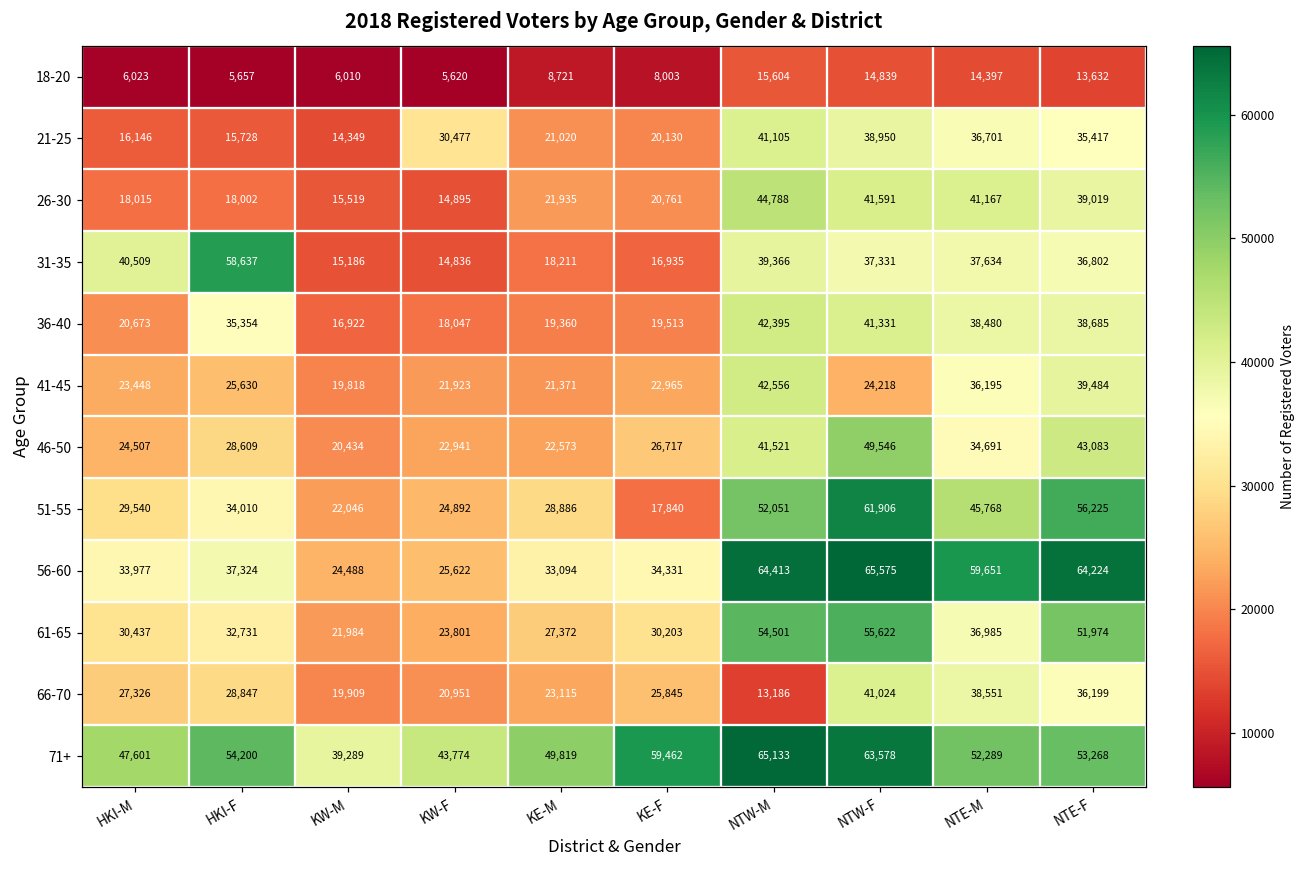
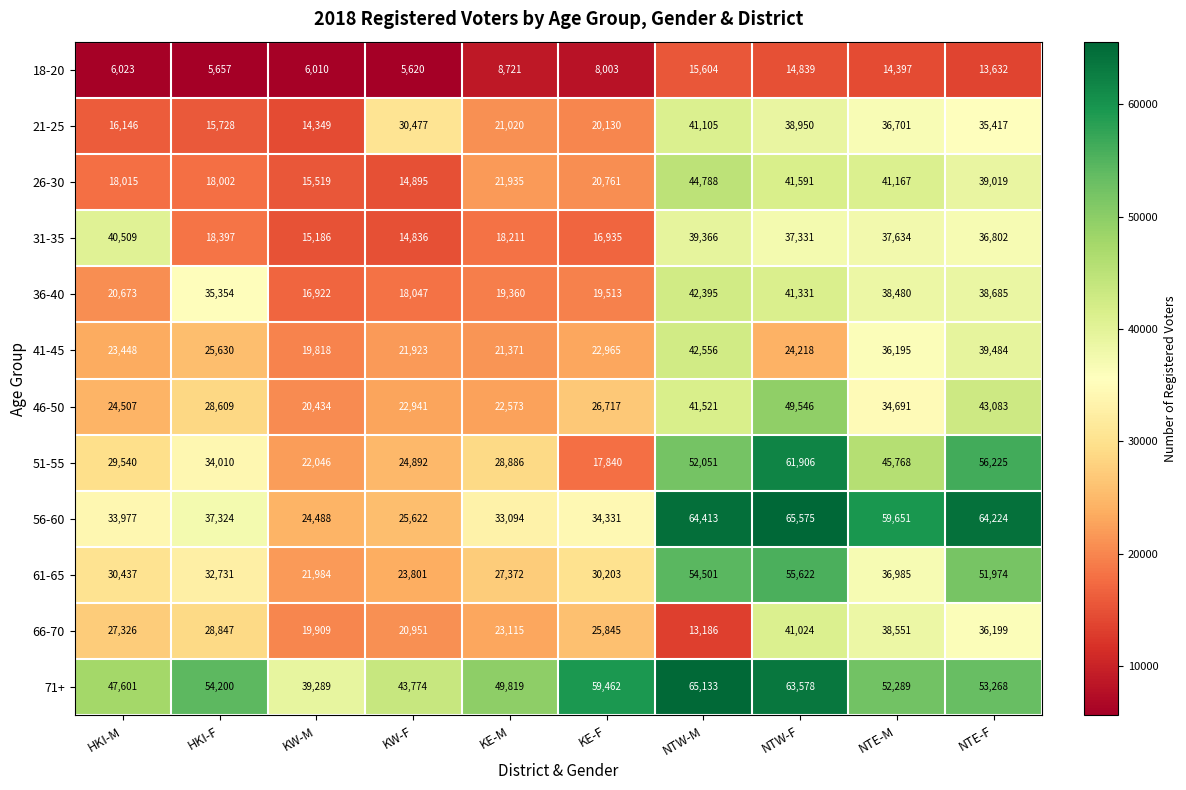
  {
    "18-20": {
      "HKI-M": "6,023",
      "HKI-F": "5,657",
      "KW-M": "6,010",
      "KW-F": "5,620",
      "KE-M": "8,721",
      "KE-F": "8,003",
      "NTW-M": "15,604",
      "NTW-F": "14,839",
      "NTE-M": "14,397",
      "NTE-F": "13,632"
    },
    "21-25": {
      "HKI-M": "16,146",
      "HKI-F": "15,728",
      "KW-M": "14,349",
      "KW-F": "30,477",
      "KE-M": "21,020",
      "KE-F": "20,130",
      "NTW-M": "41,105",
      "NTW-F": "38,950",
      "NTE-M": "36,701",
      "NTE-F": "35,417"
    },
    "26-30": {
      "HKI-M": "18,015",
      "HKI-F": "18,002",
      "KW-M": "15,519",
      "KW-F": "14,895",
      "KE-M": "21,935",
      "KE-F": "20,761",
      "NTW-M": "44,788",
      "NTW-F": "41,591",
      "NTE-M": "41,167",
      "NTE-F": "39,019"
    },
    "31-35": {
      "HKI-M": "40,509",
-     "HKI-F": "58,637",
+     "HKI-F": "18,397",
      "KW-M": "15,186",
      "KW-F": "14,836",
      "KE-M": "18,211",
      "KE-F": "16,935",
      "NTW-M": "39,366",
      "NTW-F": "37,331",
      "NTE-M": "37,634",
      "NTE-F": "36,802"
    },
    "36-40": {
      "HKI-M": "20,673",
      "HKI-F": "35,354",
      "KW-M": "16,922",
      "KW-F": "18,047",
      "KE-M": "19,360",
      "KE-F": "19,513",
      "NTW-M": "42,395",
      "NTW-F": "41,331",
      "NTE-M": "38,480",
      "NTE-F": "38,685"
    },
    "41-45": {
      "HKI-M": "23,448",
      "HKI-F": "25,630",
      "KW-M": "19,818",
      "KW-F": "21,923",
      "KE-M": "21,371",
      "KE-F": "22,965",
      "NTW-M": "42,556",
      "NTW-F": "24,218",
      "NTE-M": "36,195",
      "NTE-F": "39,484"
    },
    "46-50": {
      "HKI-M": "24,507",
      "HKI-F": "28,609",
      "KW-M": "20,434",
      "KW-F": "22,941",
      "KE-M": "22,573",
      "KE-F": "26,717",
      "NTW-M": "41,521",
      "NTW-F": "49,546",
      "NTE-M": "34,691",
      "NTE-F": "43,083"
    },
    "51-55": {
      "HKI-M": "29,540",
      "HKI-F": "34,010",
      "KW-M": "22,046",
      "KW-F": "24,892",
      "KE-M": "28,886",
      "KE-F": "17,840",
      "NTW-M": "52,051",
      "NTW-F": "61,906",
      "NTE-M": "45,768",
      "NTE-F": "56,225"
    },
    "56-60": {
      "HKI-M": "33,977",
      "HKI-F": "37,324",
      "KW-M": "24,488",
      "KW-F": "25,622",
      "KE-M": "33,094",
      "KE-F": "34,331",
      "NTW-M": "64,413",
      "NTW-F": "65,575",
      "NTE-M": "59,651",
      "NTE-F": "64,224"
    },
    "61-65": {
      "HKI-M": "30,437",
      "HKI-F": "32,731",
      "KW-M": "21,984",
      "KW-F": "23,801",
      "KE-M": "27,372",
      "KE-F": "30,203",
      "NTW-M": "54,501",
      "NTW-F": "55,622",
      "NTE-M": "36,985",
      "NTE-F": "51,974"
    },
    "66-70": {
      "HKI-M": "27,326",
      "HKI-F": "28,847",
      "KW-M": "19,909",
      "KW-F": "20,951",
      "KE-M": "23,115",
      "KE-F": "25,845",
      "NTW-M": "13,186",
      "NTW-F": "41,024",
      "NTE-M": "38,551",
      "NTE-F": "36,199"
    },
    "71+": {
      "HKI-M": "47,601",
      "HKI-F": "54,200",
      "KW-M": "39,289",
      "KW-F": "43,774",
      "KE-M": "49,819",
      "KE-F": "59,462",
      "NTW-M": "65,133",
      "NTW-F": "63,578",
      "NTE-M": "52,289",
      "NTE-F": "53,268"
    }
  }
